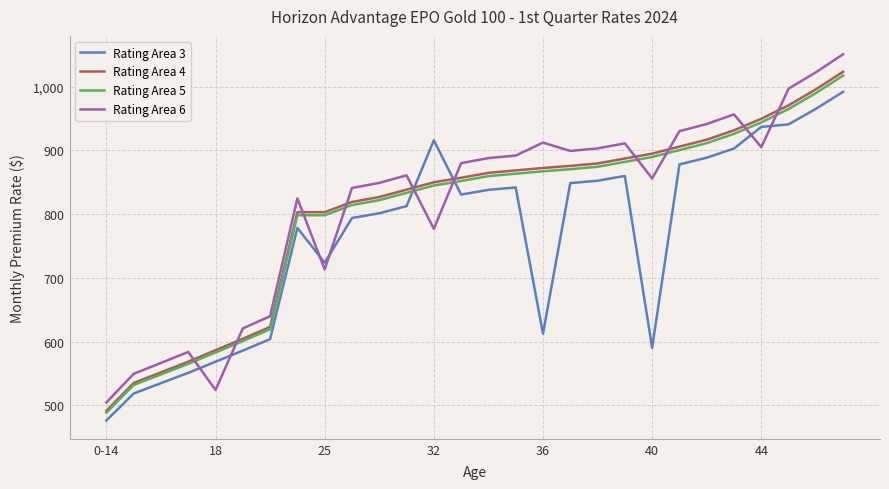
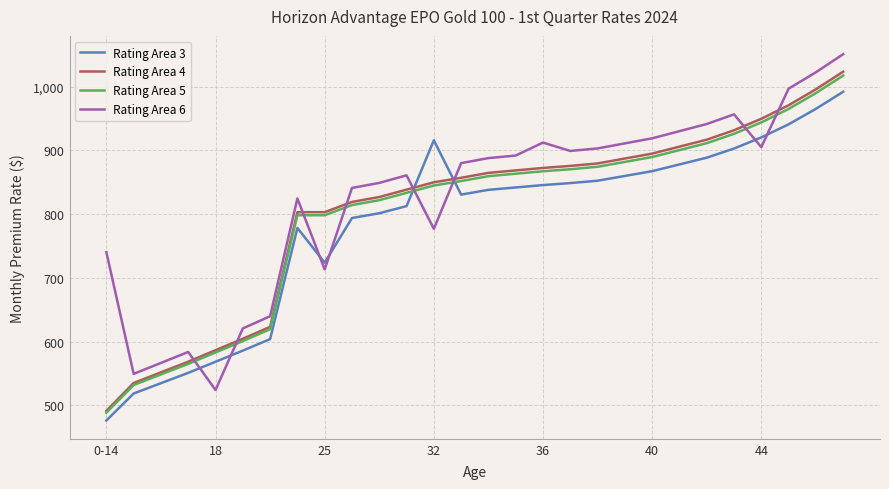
  {
    "Rating Area 3": {
      "0-14": 480,
      "18": 570,
      "25": 720,
      "32": 920,
-     "36": 610,
-     "40": 590,
-     "44": 940
+     "36": 850,
+     "40": 870,
+     "44": 920
    },
    "Rating Area 4": {
      "25": 800,
      "32": 850,
      "36": 870,
      "40": 900,
      "44": 950
    },
    "Rating Area 5": {
      "25": 800,
      "32": 840,
      "36": 870,
      "40": 890,
      "44": 940
    },
    "Rating Area 6": {
-     "0-14": 500,
+     "0-14": 740,
      "18": 520,
      "25": 710,
      "32": 780,
      "36": 910,
-     "40": 860,
+     "40": 920,
      "44": 910
    }
  }
